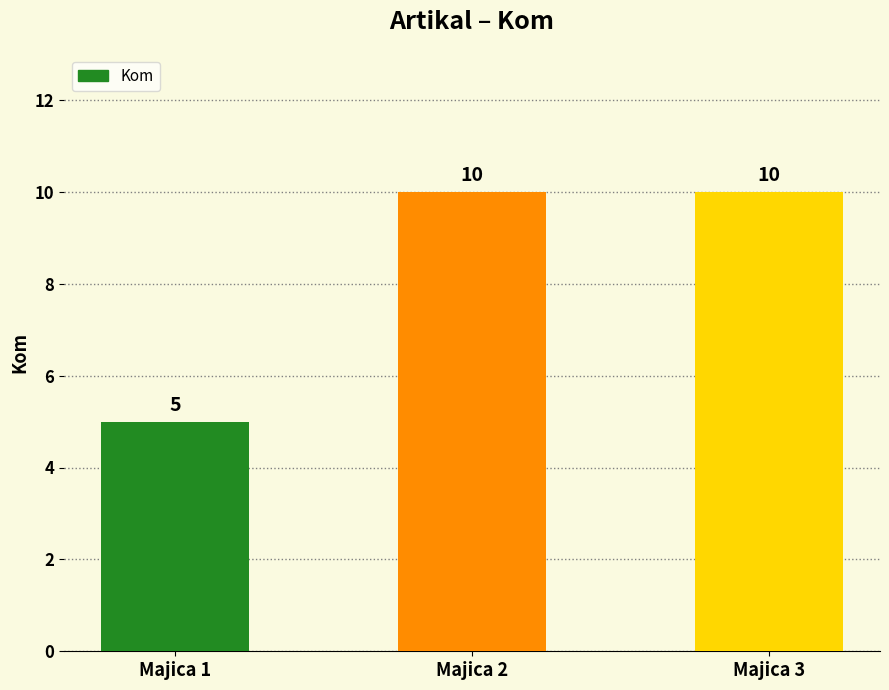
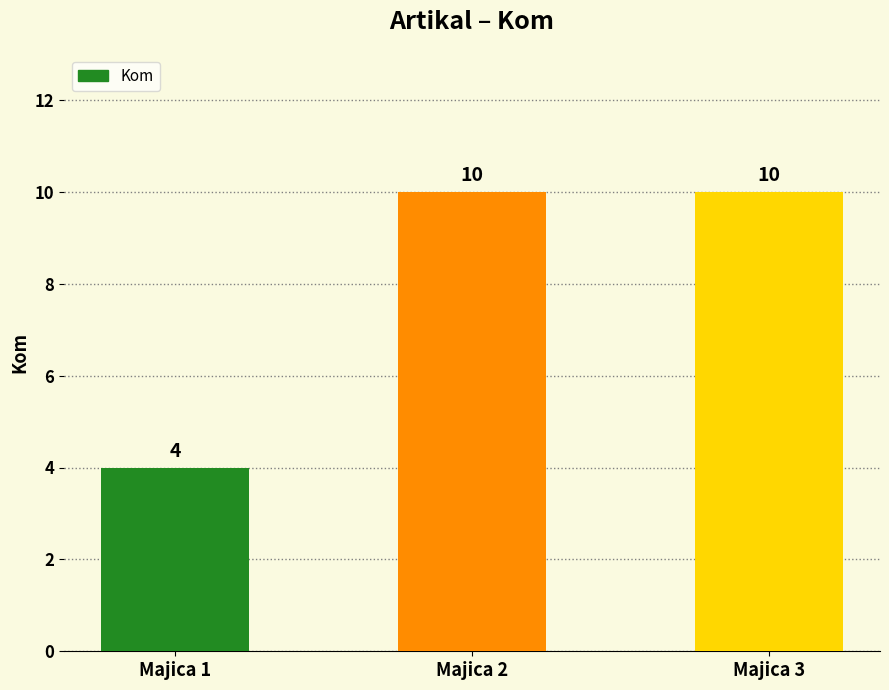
  {
-   "Majica 1": 5,
+   "Majica 1": 4,
    "Majica 2": 10,
    "Majica 3": 10
  }
